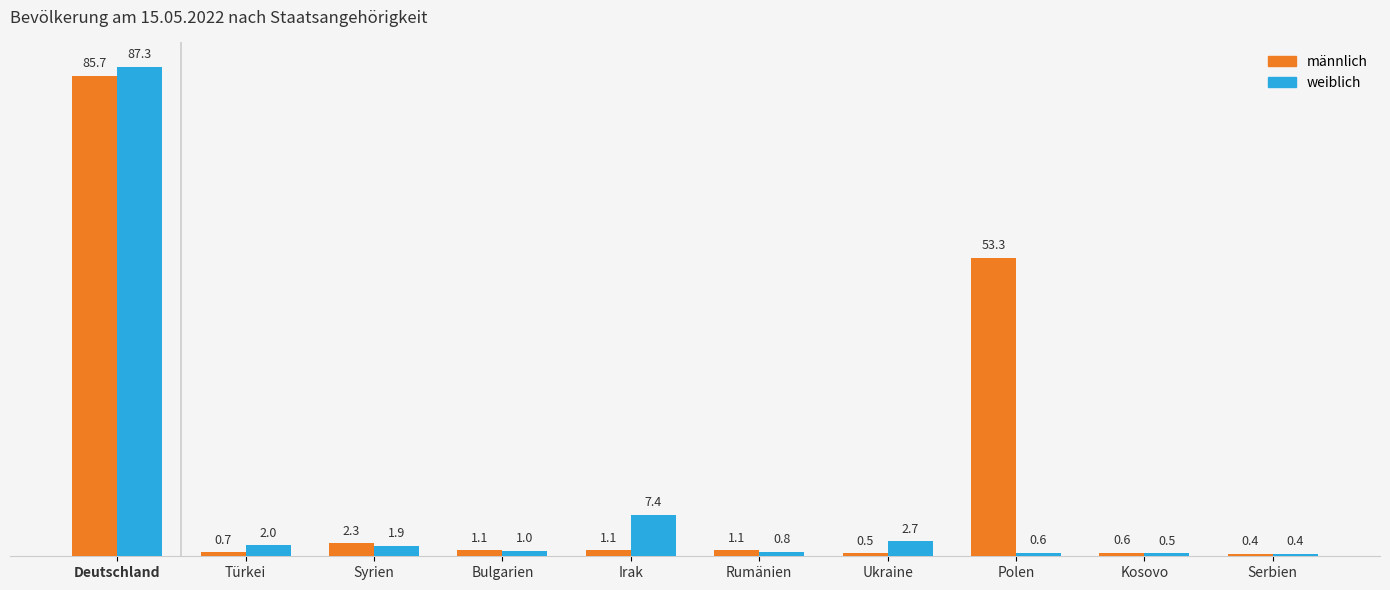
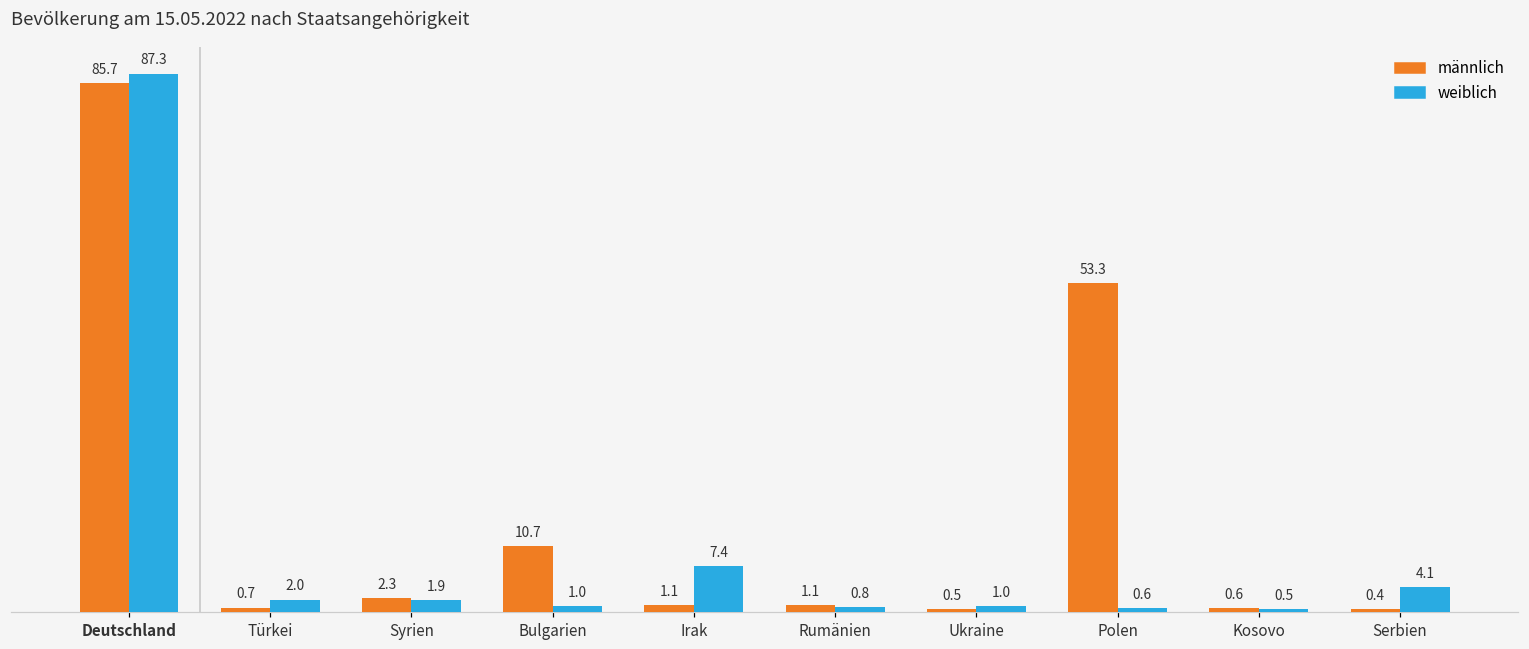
  {
    "männlich": {
      "Deutschland": 85.7,
      "Türkei": 0.7,
      "Syrien": 2.3,
-     "Bulgarien": 1.1,
+     "Bulgarien": 10.7,
      "Irak": 1.1,
      "Rumänien": 1.1,
      "Ukraine": 0.5,
      "Polen": 53.3,
      "Kosovo": 0.6,
      "Serbien": 0.4
    },
    "weiblich": {
      "Deutschland": 87.3,
      "Türkei": 2.0,
      "Syrien": 1.9,
      "Bulgarien": 1.0,
      "Irak": 7.4,
      "Rumänien": 0.8,
-     "Ukraine": 2.7,
+     "Ukraine": 1.0,
      "Polen": 0.6,
      "Kosovo": 0.5,
-     "Serbien": 0.4
+     "Serbien": 4.1
    }
  }
